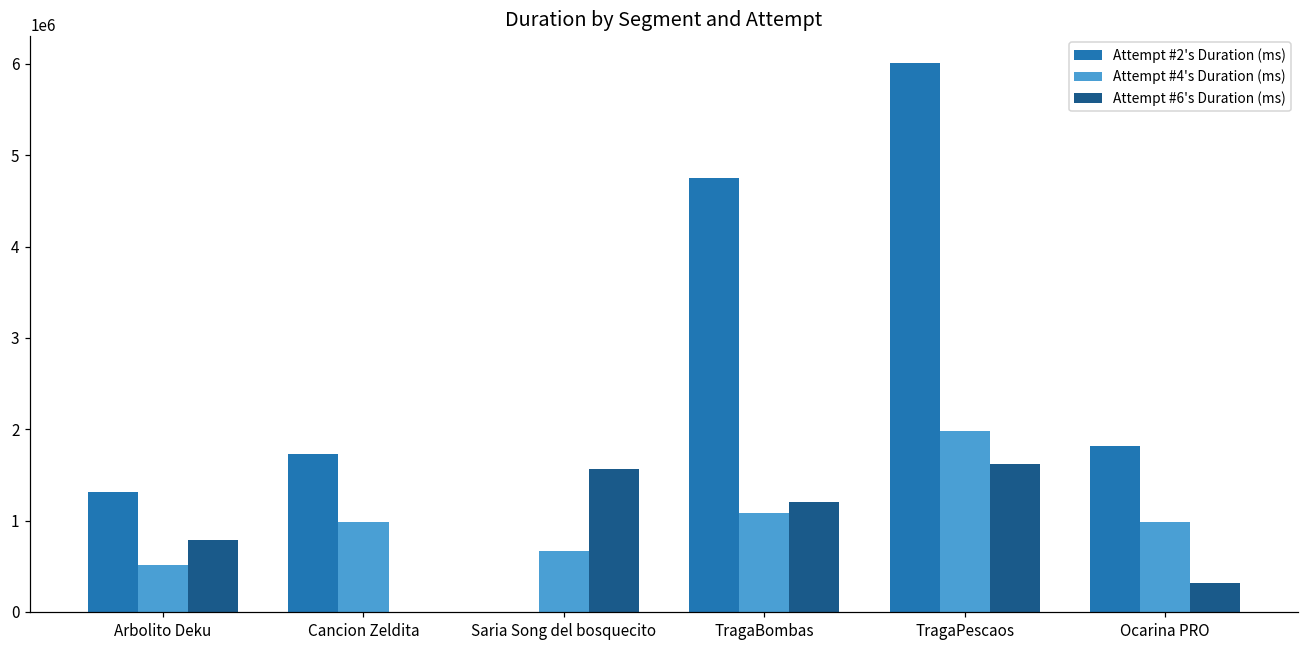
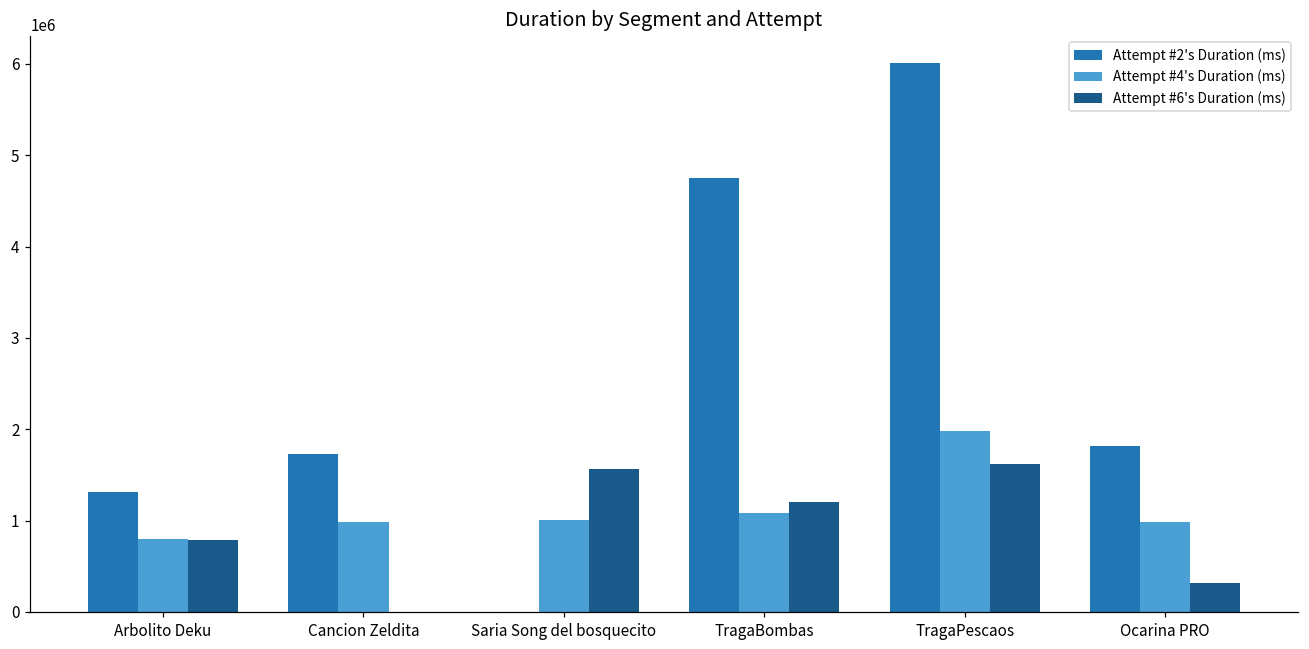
  {
    "Attempt #4's Duration (ms)": {
-     "Arbolito Deku": 500000,
+     "Arbolito Deku": 800000,
      "Cancion Zeldita": 1000000,
-     "Saria Song del bosquecito": 700000,
+     "Saria Song del bosquecito": 1000000,
      "TragaBombas": 1100000,
      "TragaPescaos": 2000000,
      "Ocarina PRO": 1000000
    }
  }
